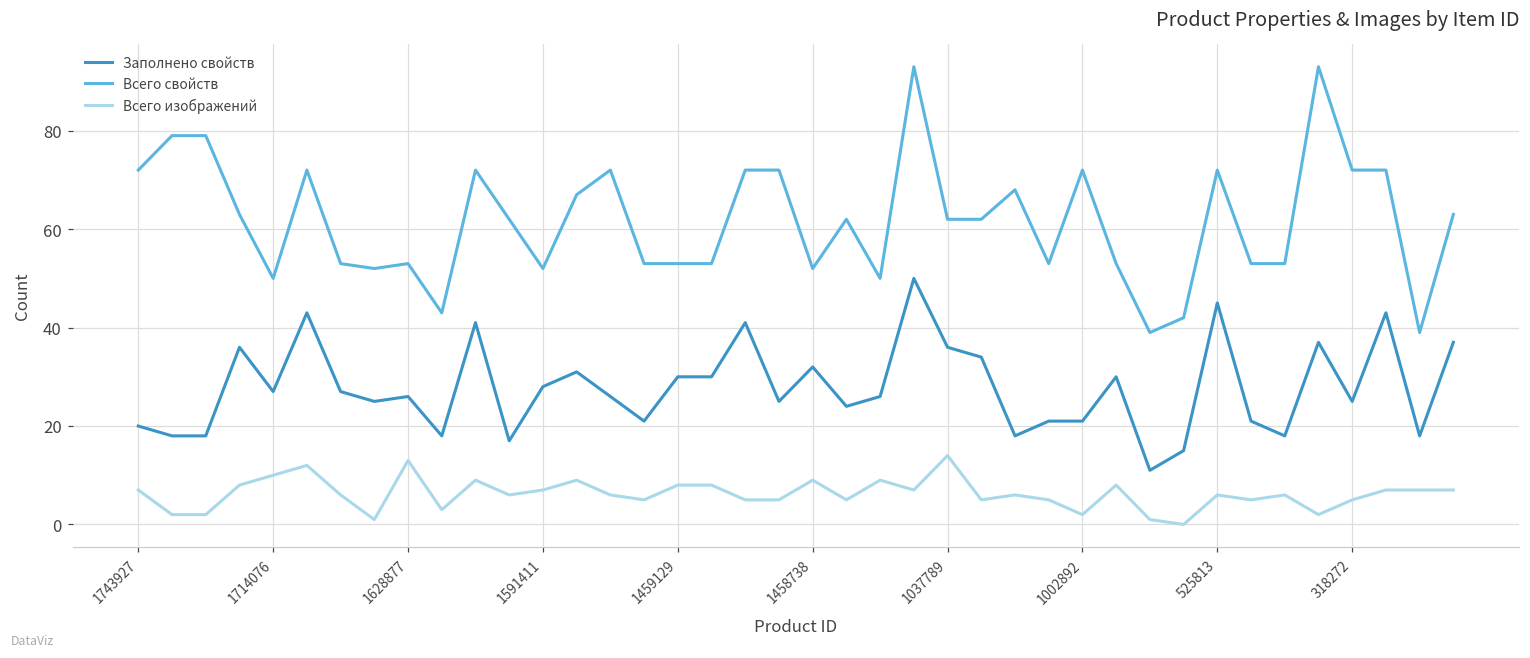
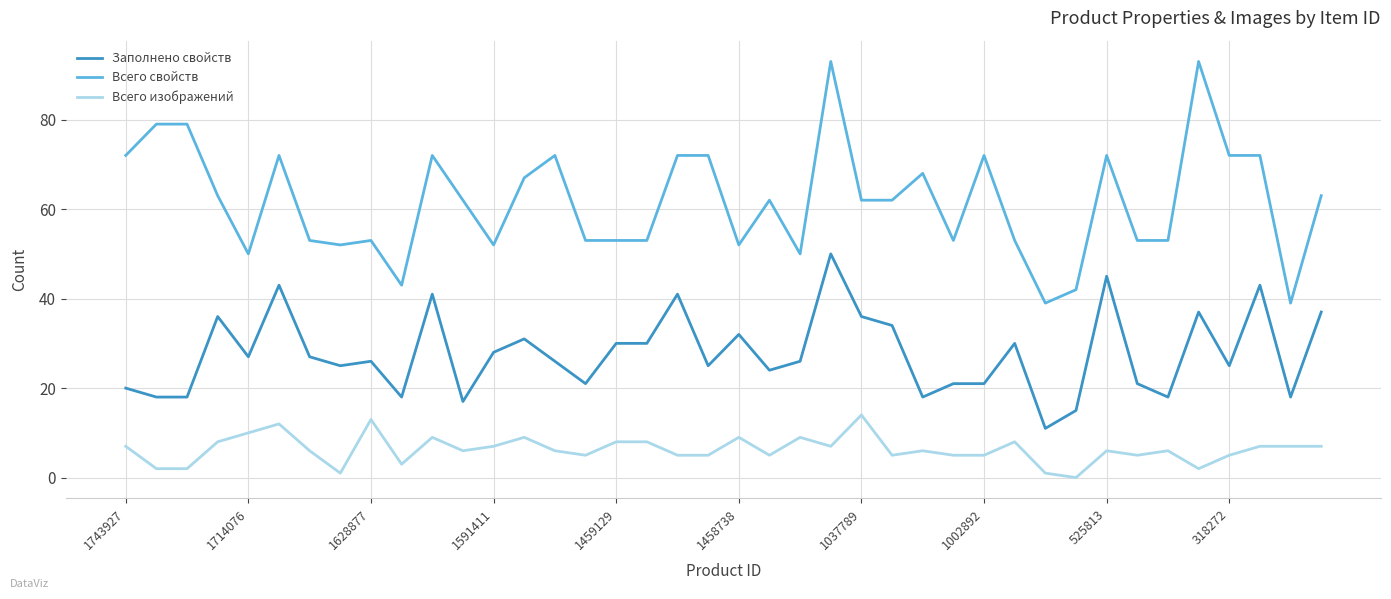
  {
    "Всего изображений": {
      "1743927": 7,
      "1714076": 10,
      "1628877": 13,
      "1591411": 7,
      "1459129": 8,
      "1458738": 9,
      "1037789": 14,
-     "1002892": 2,
+     "1002892": 5,
      "525813": 6,
      "318272": 5
    }
  }
